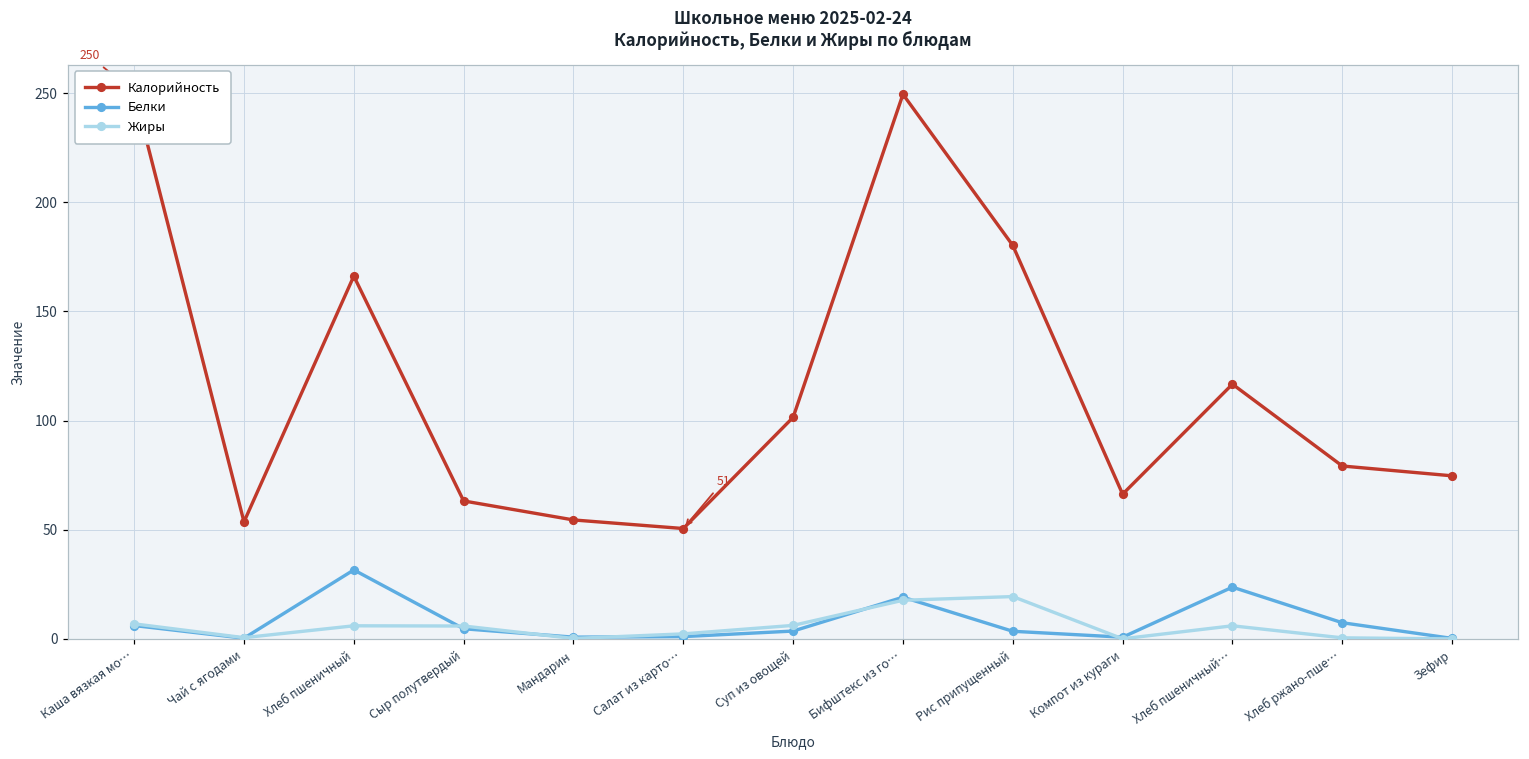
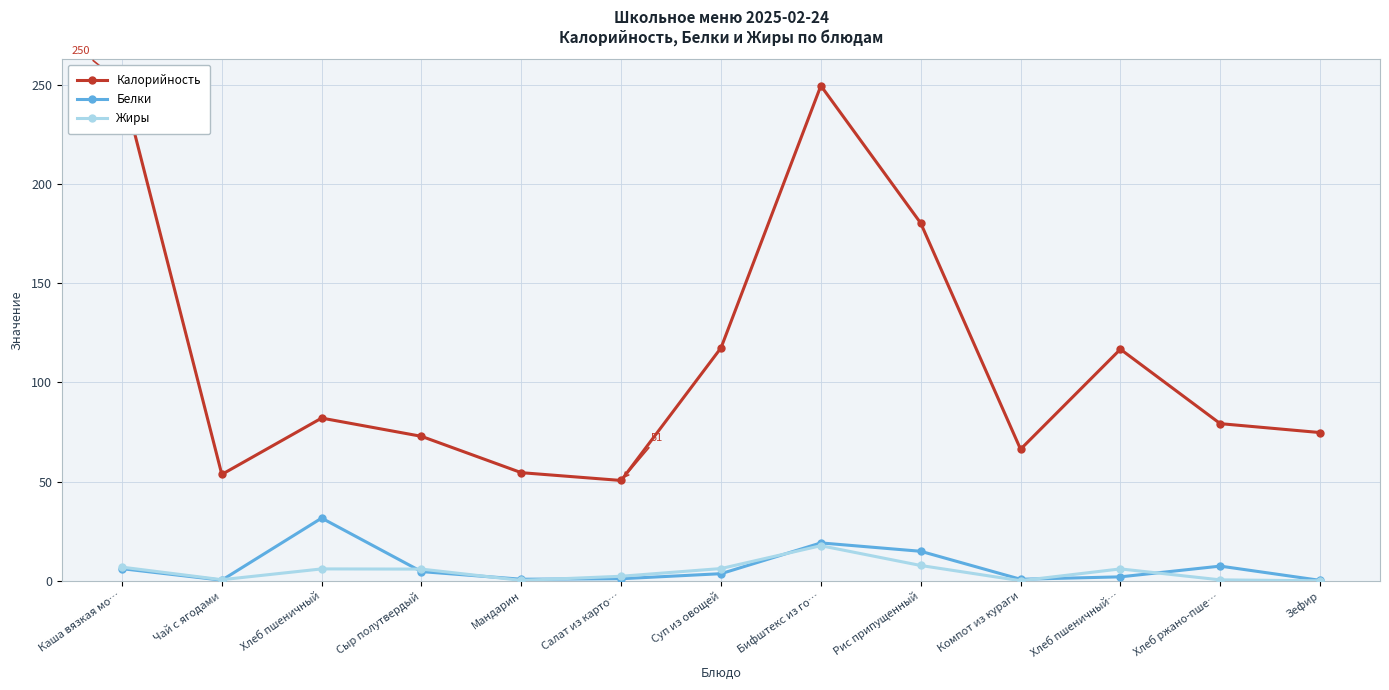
  {
    "Калорийность": {
      "Чай с ягодами": 54,
-     "Хлеб пшеничный": 166,
-     "Сыр полутвердый": 63,
+     "Хлеб пшеничный": 82,
+     "Сыр полутвердый": 73,
      "Мандарин": 54,
-     "Суп из овощей": 102,
+     "Суп из овощей": 117,
      "Бифштекс из го…": 249,
      "Рис припущенный": 180,
      "Компот из кураги": 66,
      "Хлеб пшеничный…": 117,
      "Хлеб ржано-пше…": 79,
      "Зефир": 75
    },
    "Белки": {
      "Хлеб пшеничный": 32,
      "Суп из овощей": 4,
      "Бифштекс из го…": 19,
-     "Рис припущенный": 3,
-     "Хлеб пшеничный…": 24,
+     "Рис припущенный": 15,
+     "Хлеб пшеничный…": 2,
      "Хлеб ржано-пше…": 7
    },
    "Жиры": {
      "Хлеб пшеничный": 6,
      "Суп из овощей": 6,
      "Бифштекс из го…": 18,
-     "Рис припущенный": 19,
+     "Рис припущенный": 8,
      "Хлеб пшеничный…": 6,
      "Хлеб ржано-пше…": 0
    }
  }
